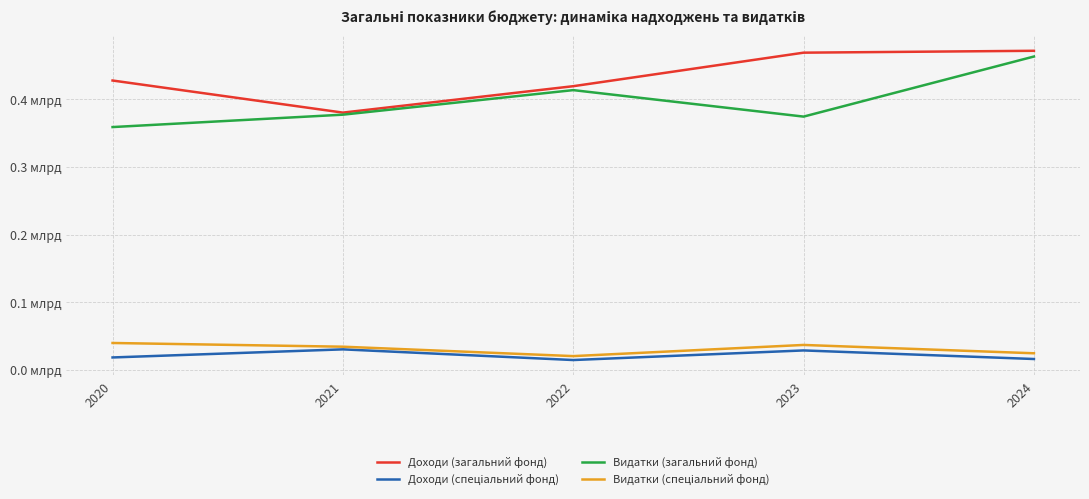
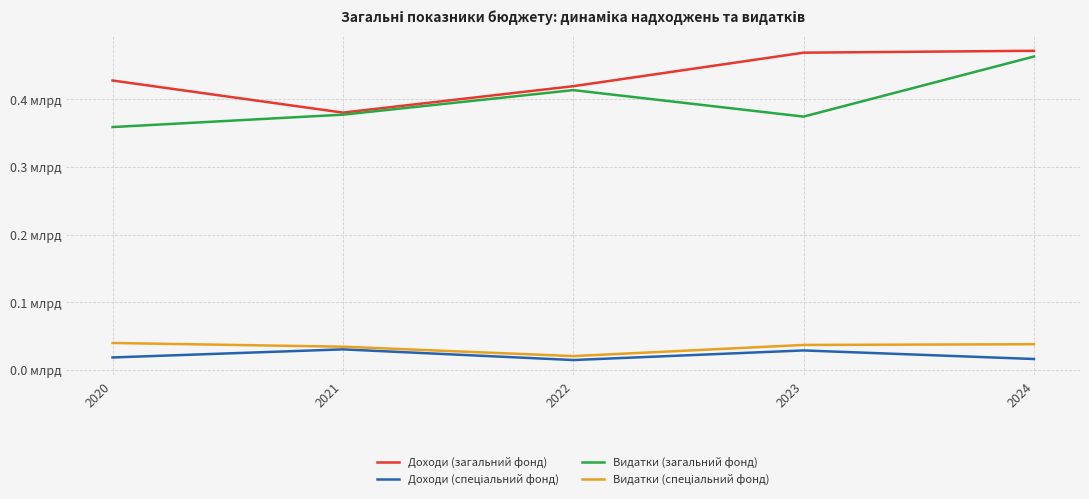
  {
    "Доходи (загальний фонд)": {
      "2020": "0.43 млрд",
      "2022": "0.42 млрд",
      "2023": "0.47 млрд",
      "2024": "0.47 млрд"
    },
    "Доходи (спеціальний фонд)": {
      "2020": "0.02 млрд",
      "2021": "0.03 млрд",
      "2022": "0.01 млрд",
      "2023": "0.03 млрд",
      "2024": "0.02 млрд"
    },
    "Видатки (загальний фонд)": {
      "2020": "0.36 млрд",
      "2022": "0.41 млрд",
      "2023": "0.37 млрд",
      "2024": "0.46 млрд"
    },
    "Видатки (спеціальний фонд)": {
      "2020": "0.04 млрд",
      "2021": "0.03 млрд",
      "2022": "0.02 млрд",
      "2023": "0.04 млрд",
-     "2024": "0.02 млрд"
+     "2024": "0.04 млрд"
    }
  }
